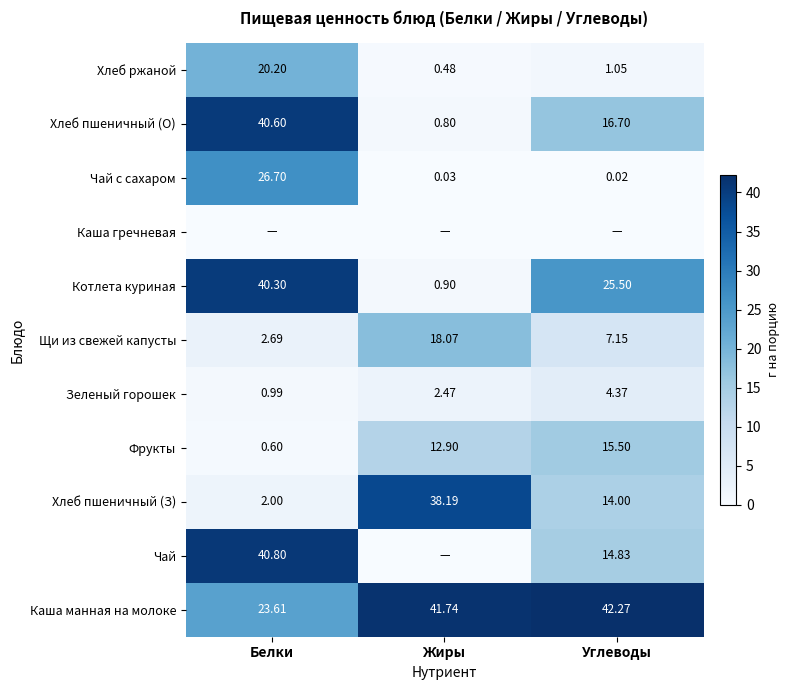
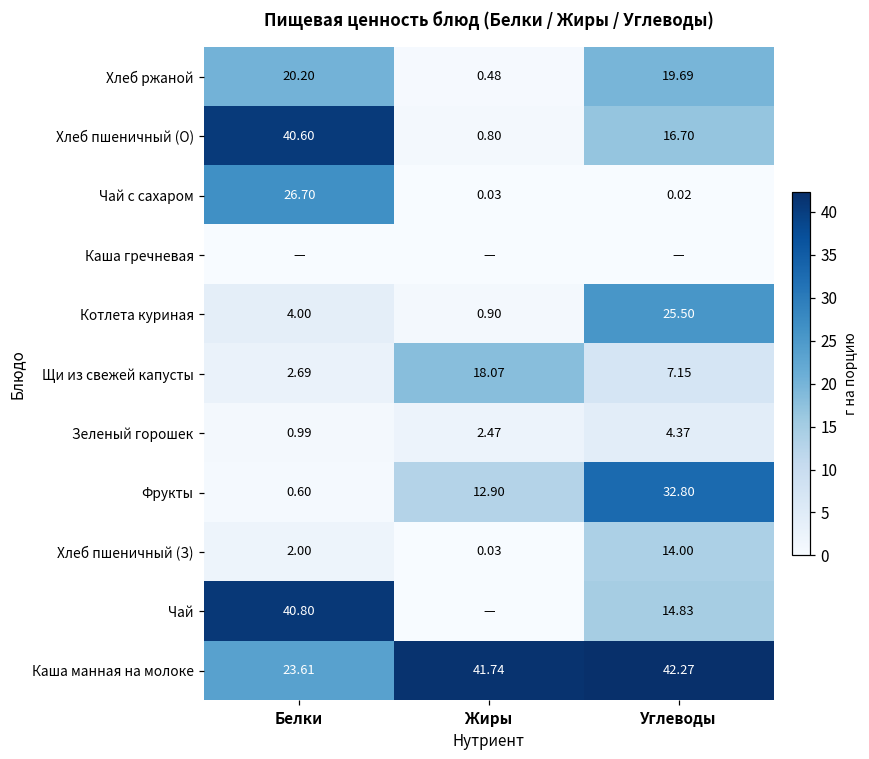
  {
    "Хлеб ржаной": {
      "Белки": 20.20,
      "Жиры": 0.48,
-     "Углеводы": 1.05
+     "Углеводы": 19.69
    },
    "Хлеб пшеничный (О)": {
      "Белки": 40.60,
      "Жиры": 0.80,
      "Углеводы": 16.70
    },
    "Чай с сахаром": {
      "Белки": 26.70,
      "Жиры": 0.03,
      "Углеводы": 0.02
    },
    "Котлета куриная": {
-     "Белки": 40.30,
+     "Белки": 4.00,
      "Жиры": 0.90,
      "Углеводы": 25.50
    },
    "Щи из свежей капусты": {
      "Белки": 2.69,
      "Жиры": 18.07,
      "Углеводы": 7.15
    },
    "Зеленый горошек": {
      "Белки": 0.99,
      "Жиры": 2.47,
      "Углеводы": 4.37
    },
    "Фрукты": {
      "Белки": 0.60,
      "Жиры": 12.90,
-     "Углеводы": 15.50
+     "Углеводы": 32.80
    },
    "Хлеб пшеничный (З)": {
      "Белки": 2.00,
-     "Жиры": 38.19,
+     "Жиры": 0.03,
      "Углеводы": 14.00
    },
    "Чай": {
      "Белки": 40.80,
      "Углеводы": 14.83
    },
    "Каша манная на молоке": {
      "Белки": 23.61,
      "Жиры": 41.74,
      "Углеводы": 42.27
    }
  }
